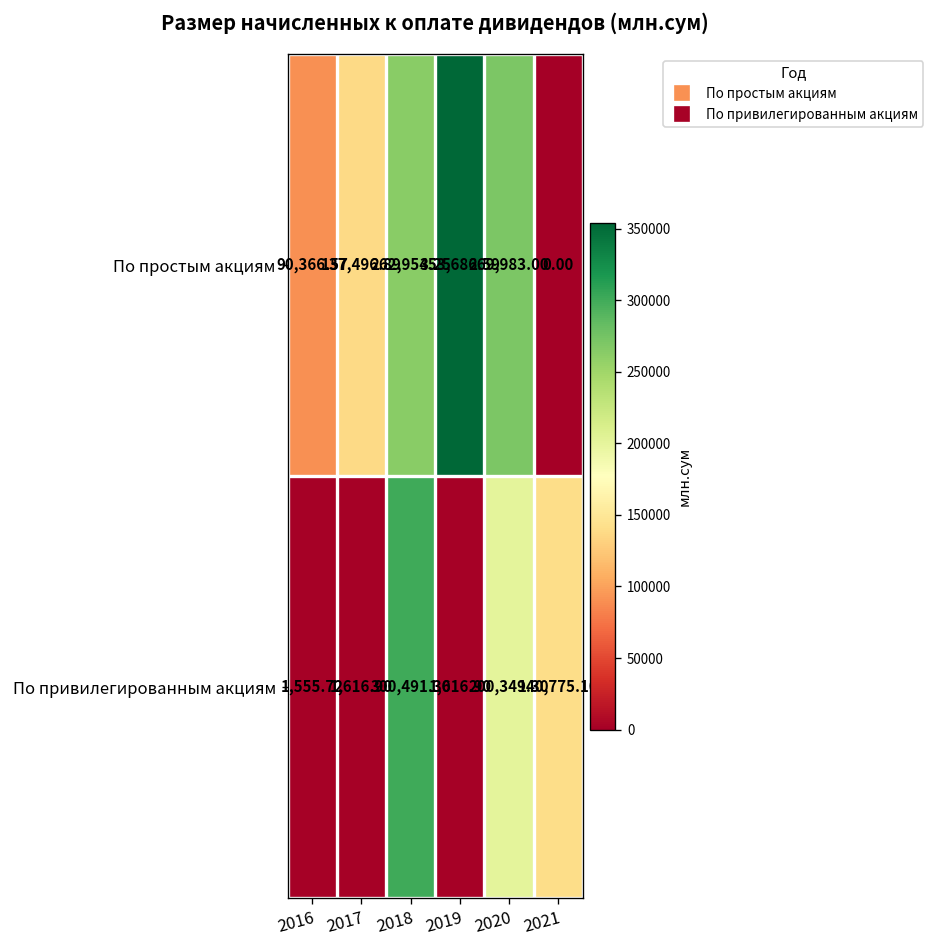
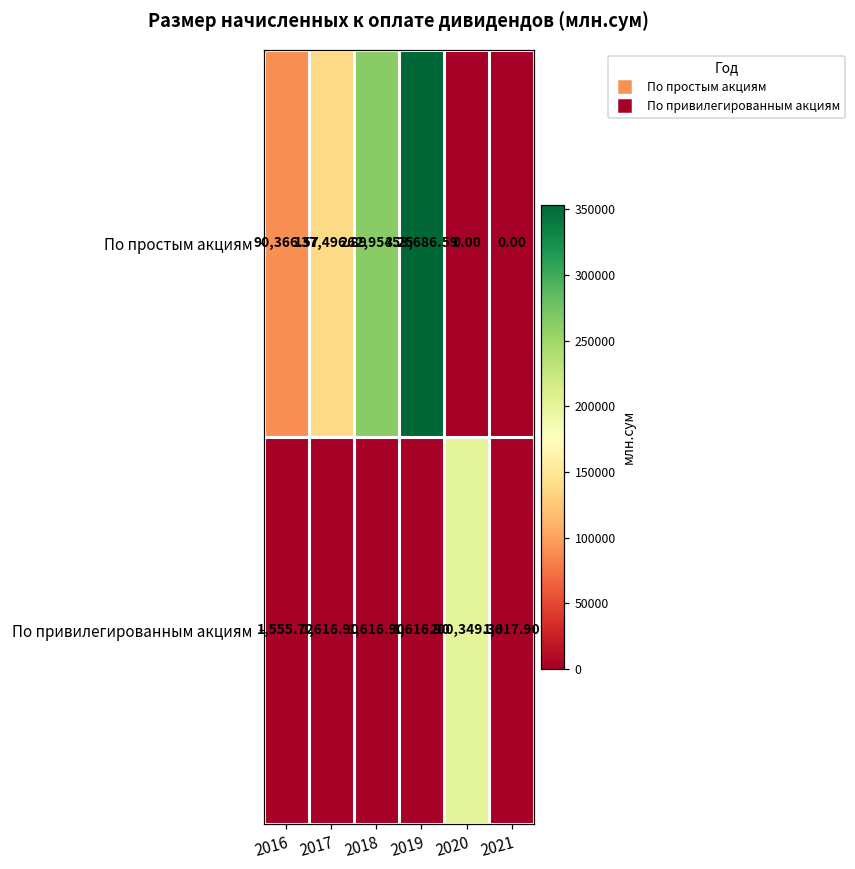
  {
    "По простым акциям": {
-     "2020": "269,983.00",
+     "2020": "0.00",
      "2021": "0.00"
    },
    "По привилегированным акциям": {
-     "2018": "300,491.30",
-     "2021": "140,775.10"
+     "2018": "1,616.90",
+     "2021": "1,617.90"
    }
  }
